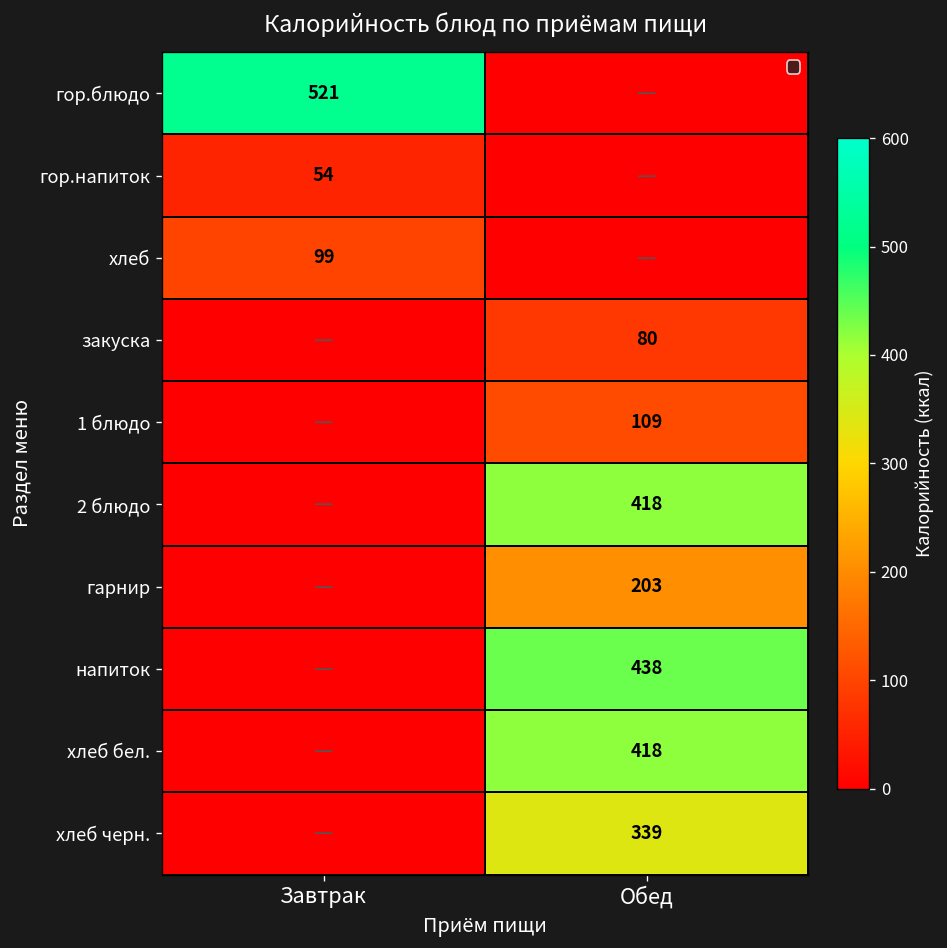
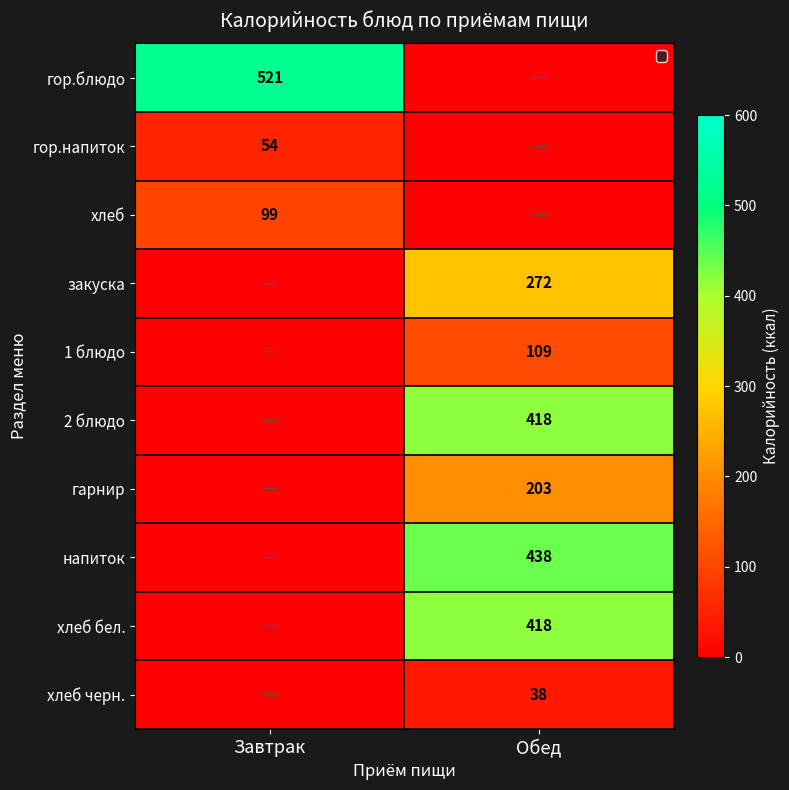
  {
    "гор.блюдо": {
      "Завтрак": 521
    },
    "гор.напиток": {
      "Завтрак": 54
    },
    "хлеб": {
      "Завтрак": 99
    },
    "закуска": {
-     "Обед": 80
+     "Обед": 272
    },
    "1 блюдо": {
      "Обед": 109
    },
    "2 блюдо": {
      "Обед": 418
    },
    "гарнир": {
      "Обед": 203
    },
    "напиток": {
      "Обед": 438
    },
    "хлеб бел.": {
      "Обед": 418
    },
    "хлеб черн.": {
-     "Обед": 339
+     "Обед": 38
    }
  }
